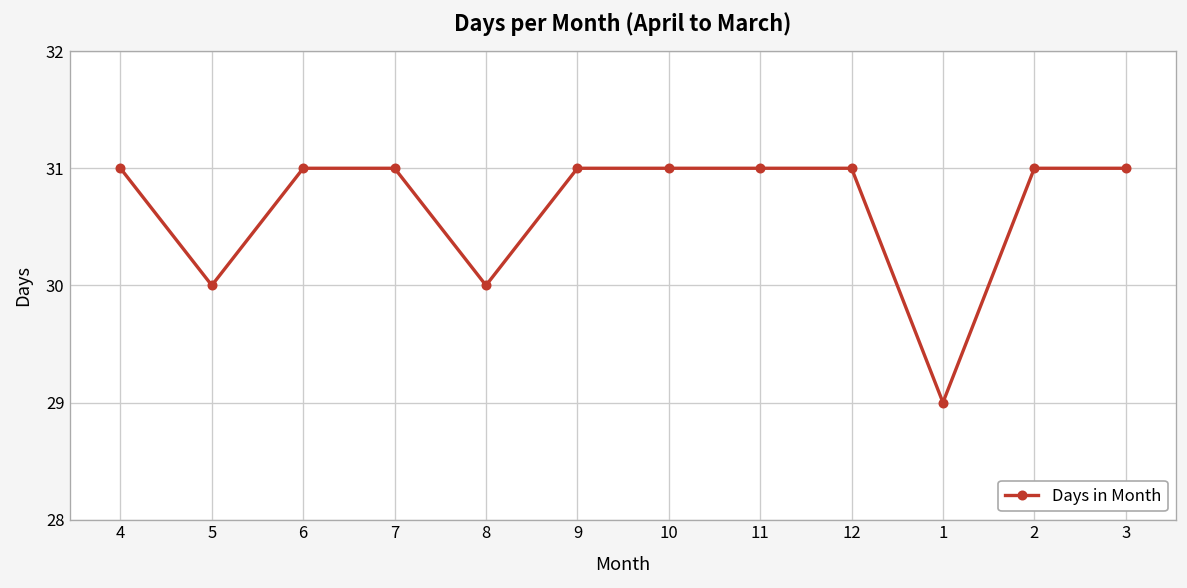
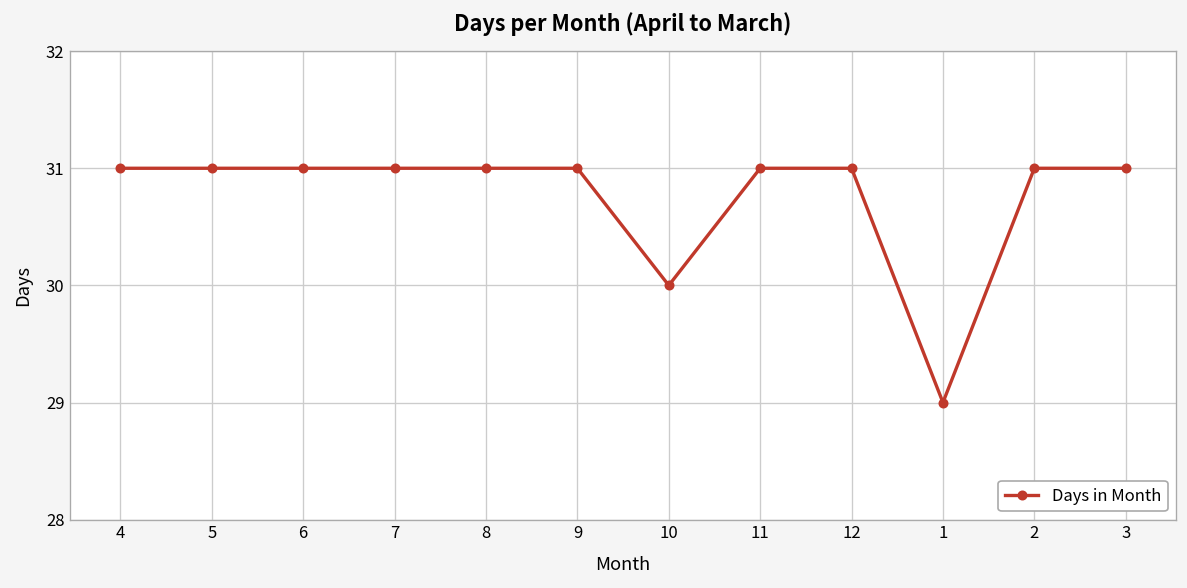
  {
    "4": 31,
-   "5": 30,
+   "5": 31,
    "6": 31,
    "7": 31,
-   "8": 30,
+   "8": 31,
    "9": 31,
-   "10": 31,
+   "10": 30,
    "11": 31,
    "12": 31,
    "1": 29,
    "2": 31,
    "3": 31
  }
